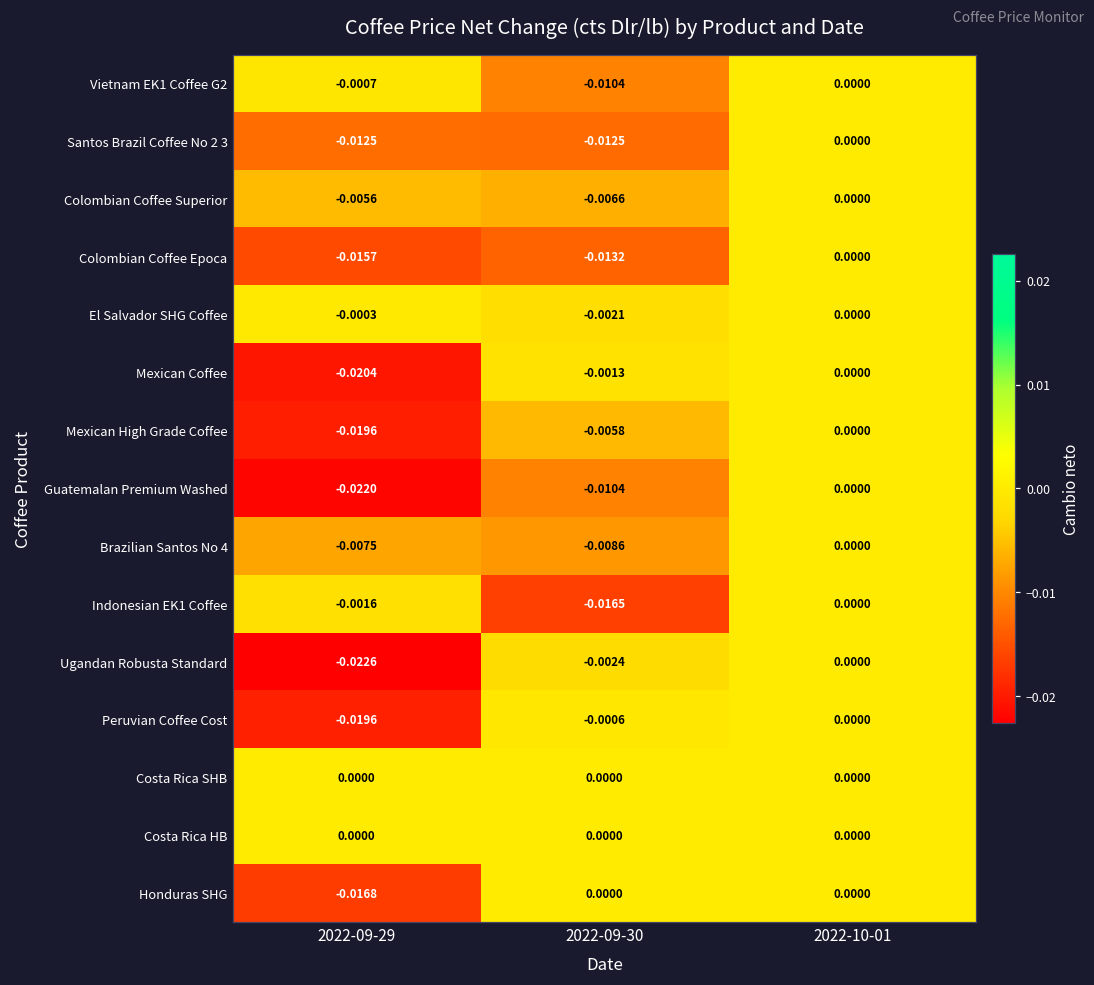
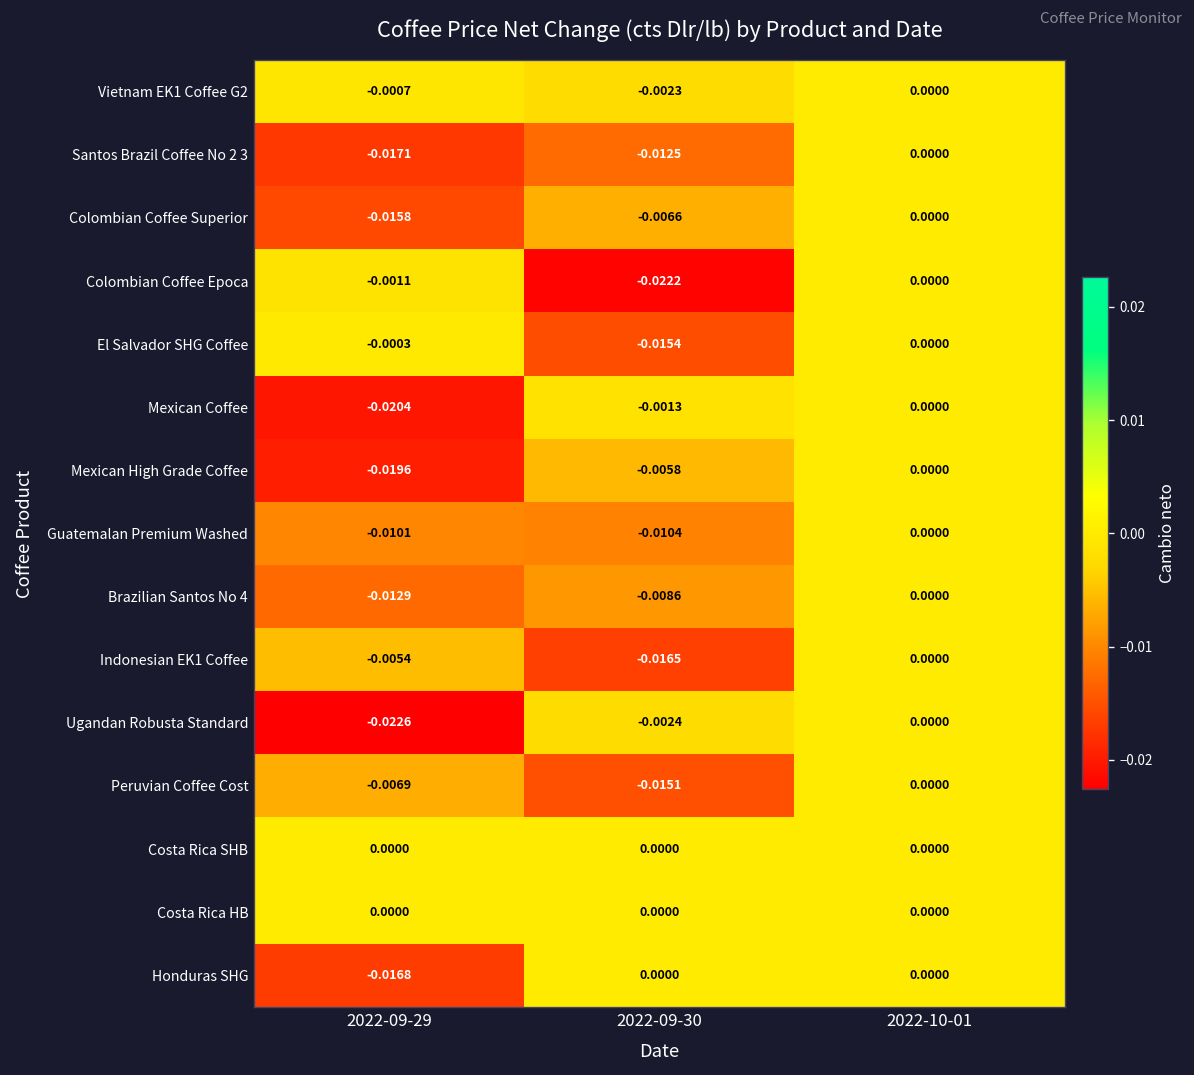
  {
    "Vietnam EK1 Coffee G2": {
      "2022-09-29": -0.0007,
-     "2022-09-30": -0.0104,
+     "2022-09-30": -0.0023,
      "2022-10-01": 0.0000
    },
    "Santos Brazil Coffee No 2 3": {
-     "2022-09-29": -0.0125,
+     "2022-09-29": -0.0171,
      "2022-09-30": -0.0125,
      "2022-10-01": 0.0000
    },
    "Colombian Coffee Superior": {
-     "2022-09-29": -0.0056,
+     "2022-09-29": -0.0158,
      "2022-09-30": -0.0066,
      "2022-10-01": 0.0000
    },
    "Colombian Coffee Epoca": {
-     "2022-09-29": -0.0157,
-     "2022-09-30": -0.0132,
+     "2022-09-29": -0.0011,
+     "2022-09-30": -0.0222,
      "2022-10-01": 0.0000
    },
    "El Salvador SHG Coffee": {
      "2022-09-29": -0.0003,
-     "2022-09-30": -0.0021,
+     "2022-09-30": -0.0154,
      "2022-10-01": 0.0000
    },
    "Mexican Coffee": {
      "2022-09-29": -0.0204,
      "2022-09-30": -0.0013,
      "2022-10-01": 0.0000
    },
    "Mexican High Grade Coffee": {
      "2022-09-29": -0.0196,
      "2022-09-30": -0.0058,
      "2022-10-01": 0.0000
    },
    "Guatemalan Premium Washed": {
-     "2022-09-29": -0.0220,
+     "2022-09-29": -0.0101,
      "2022-09-30": -0.0104,
      "2022-10-01": 0.0000
    },
    "Brazilian Santos No 4": {
-     "2022-09-29": -0.0075,
+     "2022-09-29": -0.0129,
      "2022-09-30": -0.0086,
      "2022-10-01": 0.0000
    },
    "Indonesian EK1 Coffee": {
-     "2022-09-29": -0.0016,
+     "2022-09-29": -0.0054,
      "2022-09-30": -0.0165,
      "2022-10-01": 0.0000
    },
    "Ugandan Robusta Standard": {
      "2022-09-29": -0.0226,
      "2022-09-30": -0.0024,
      "2022-10-01": 0.0000
    },
    "Peruvian Coffee Cost": {
-     "2022-09-29": -0.0196,
-     "2022-09-30": -0.0006,
+     "2022-09-29": -0.0069,
+     "2022-09-30": -0.0151,
      "2022-10-01": 0.0000
    },
    "Costa Rica SHB": {
      "2022-09-29": 0.0000,
      "2022-09-30": 0.0000,
      "2022-10-01": 0.0000
    },
    "Costa Rica HB": {
      "2022-09-29": 0.0000,
      "2022-09-30": 0.0000,
      "2022-10-01": 0.0000
    },
    "Honduras SHG": {
      "2022-09-29": -0.0168,
      "2022-09-30": 0.0000,
      "2022-10-01": 0.0000
    }
  }
